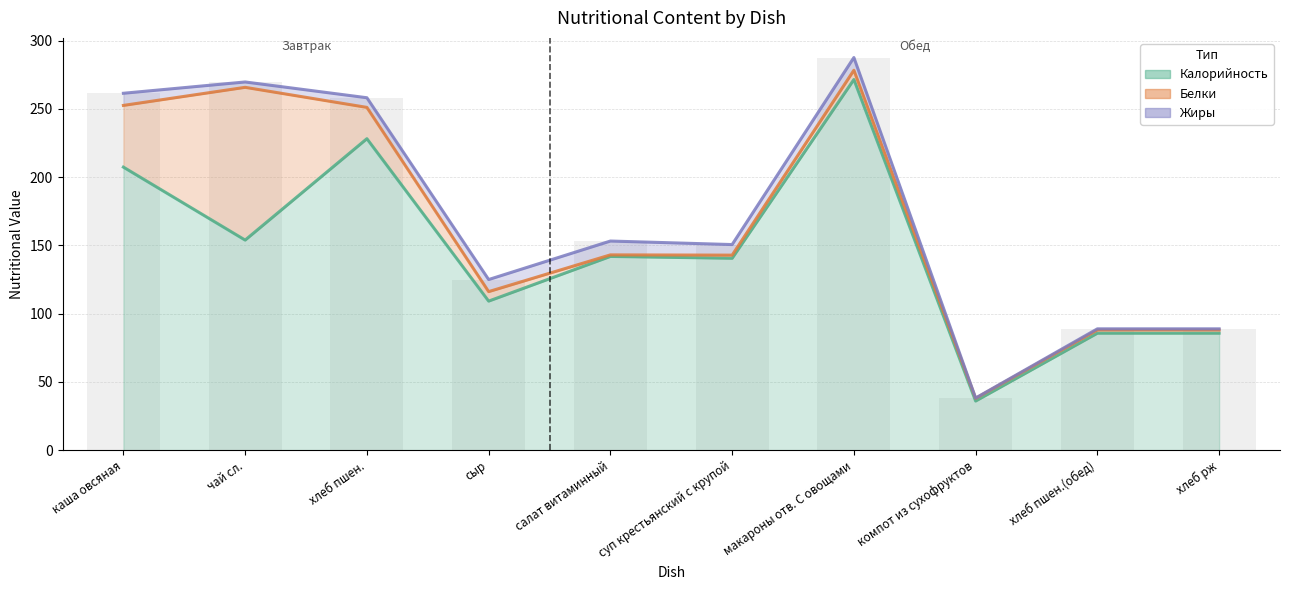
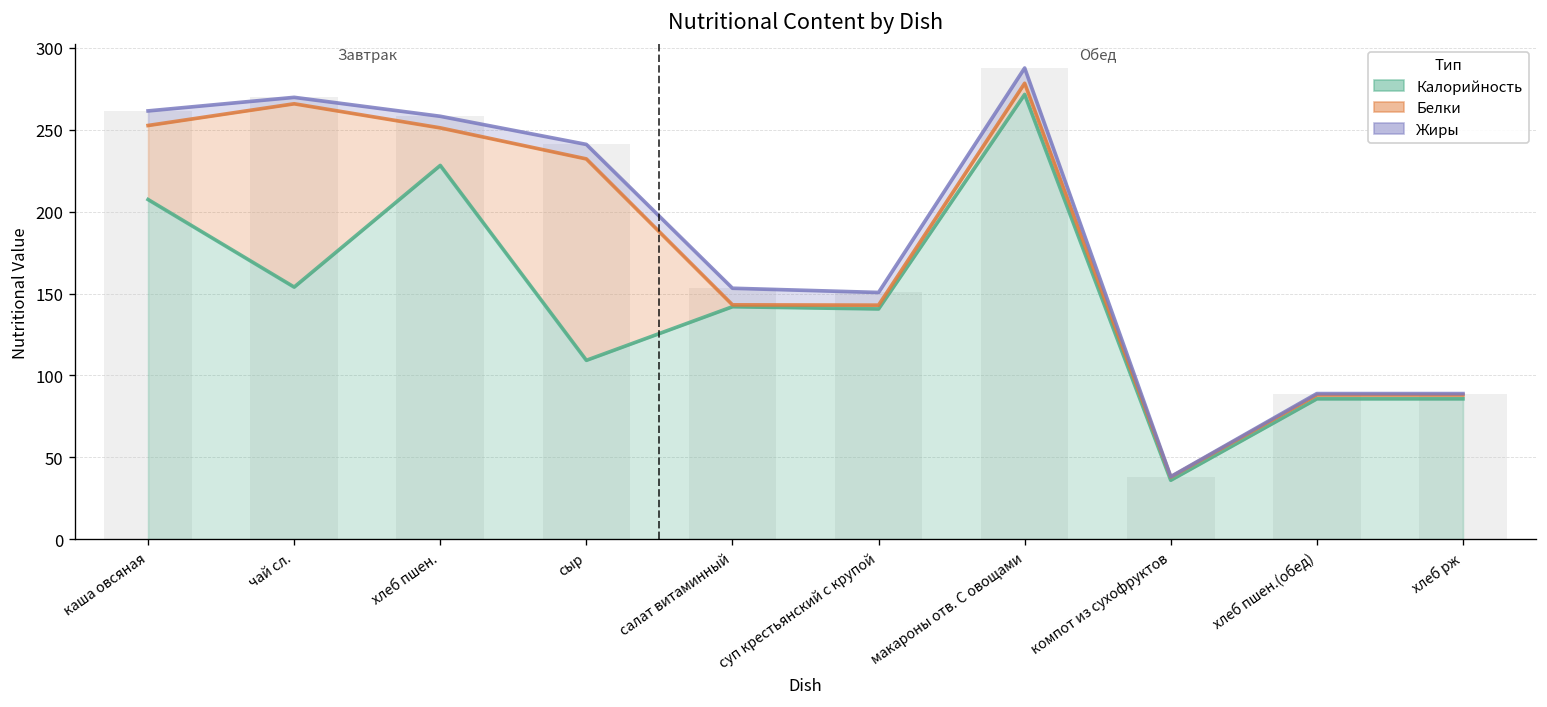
  {
    "Белки": {
      "каша овсяная": 45,
      "чай сл.": 112,
      "хлеб пшен.": 23,
-     "сыр": 7,
+     "сыр": 123,
      "суп крестьянский с крупой": 2,
      "макароны отв. С овощами": 7
    }
  }
